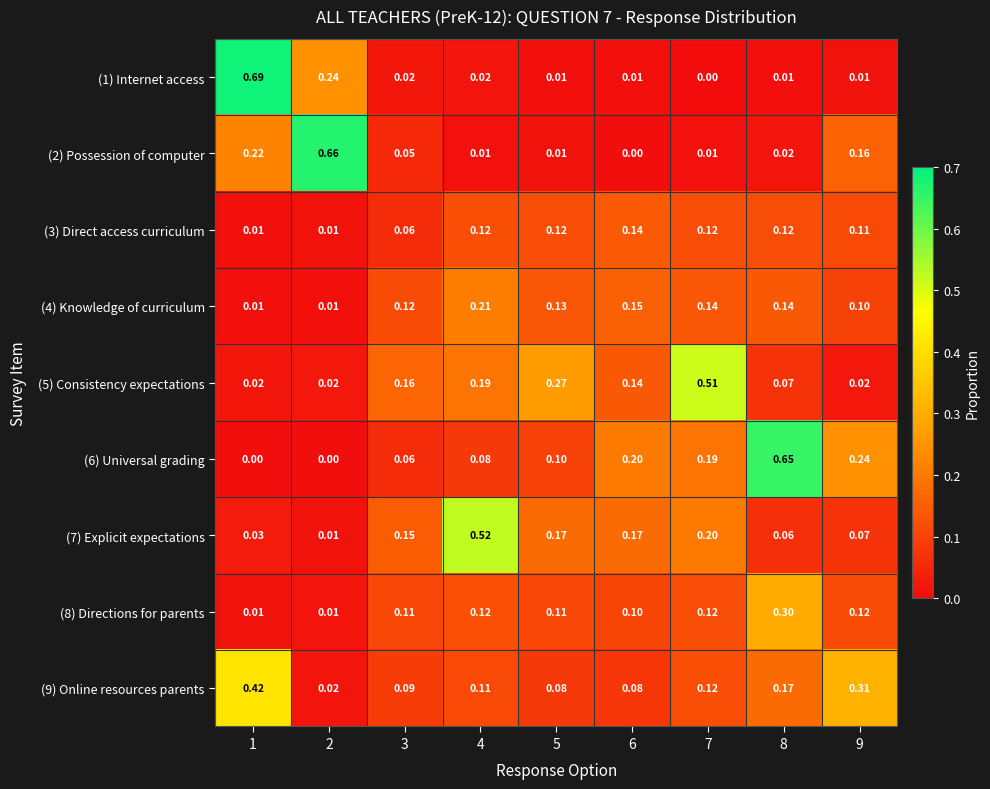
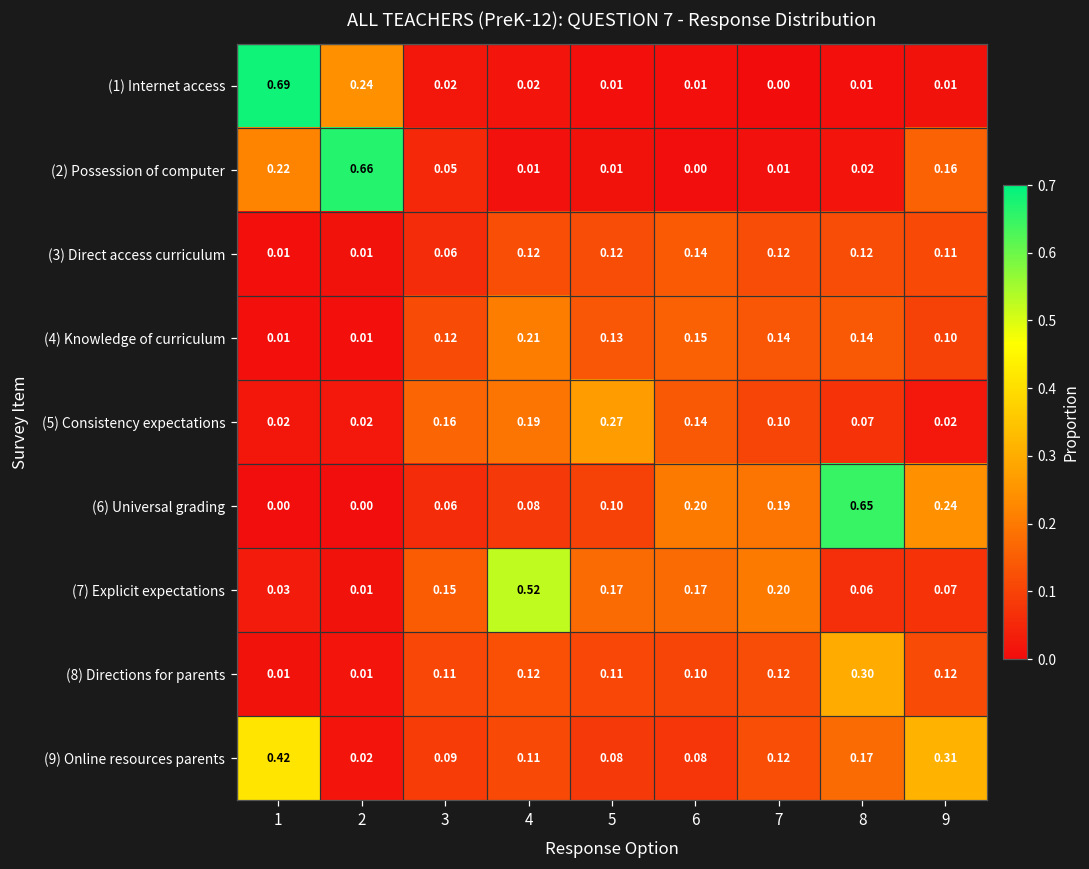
  {
    "(1) Internet access": {
      "1": 0.69,
      "2": 0.24,
      "3": 0.02,
      "4": 0.02,
      "5": 0.01,
      "6": 0.01,
      "7": 0.00,
      "8": 0.01,
      "9": 0.01
    },
    "(2) Possession of computer": {
      "1": 0.22,
      "2": 0.66,
      "3": 0.05,
      "4": 0.01,
      "5": 0.01,
      "6": 0.00,
      "7": 0.01,
      "8": 0.02,
      "9": 0.16
    },
    "(3) Direct access curriculum": {
      "1": 0.01,
      "2": 0.01,
      "3": 0.06,
      "4": 0.12,
      "5": 0.12,
      "6": 0.14,
      "7": 0.12,
      "8": 0.12,
      "9": 0.11
    },
    "(4) Knowledge of curriculum": {
      "1": 0.01,
      "2": 0.01,
      "3": 0.12,
      "4": 0.21,
      "5": 0.13,
      "6": 0.15,
      "7": 0.14,
      "8": 0.14,
      "9": 0.10
    },
    "(5) Consistency expectations": {
      "1": 0.02,
      "2": 0.02,
      "3": 0.16,
      "4": 0.19,
      "5": 0.27,
      "6": 0.14,
-     "7": 0.51,
+     "7": 0.10,
      "8": 0.07,
      "9": 0.02
    },
    "(6) Universal grading": {
      "1": 0.00,
      "2": 0.00,
      "3": 0.06,
      "4": 0.08,
      "5": 0.10,
      "6": 0.20,
      "7": 0.19,
      "8": 0.65,
      "9": 0.24
    },
    "(7) Explicit expectations": {
      "1": 0.03,
      "2": 0.01,
      "3": 0.15,
      "4": 0.52,
      "5": 0.17,
      "6": 0.17,
      "7": 0.20,
      "8": 0.06,
      "9": 0.07
    },
    "(8) Directions for parents": {
      "1": 0.01,
      "2": 0.01,
      "3": 0.11,
      "4": 0.12,
      "5": 0.11,
      "6": 0.10,
      "7": 0.12,
      "8": 0.30,
      "9": 0.12
    },
    "(9) Online resources parents": {
      "1": 0.42,
      "2": 0.02,
      "3": 0.09,
      "4": 0.11,
      "5": 0.08,
      "6": 0.08,
      "7": 0.12,
      "8": 0.17,
      "9": 0.31
    }
  }
